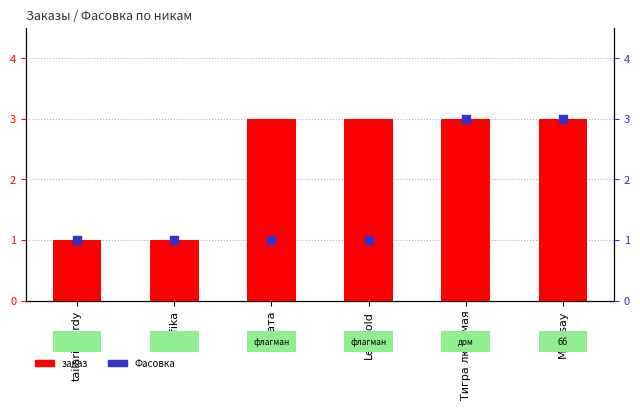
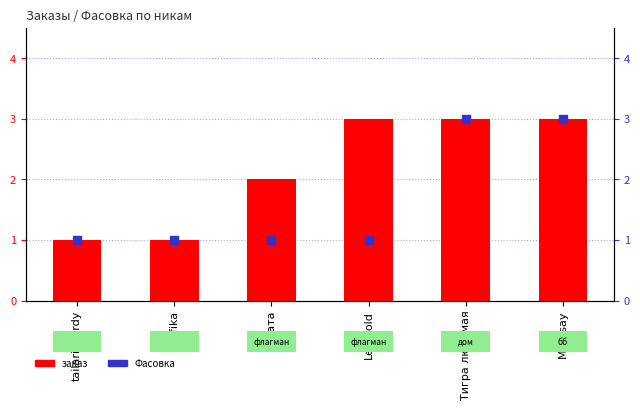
  {
    "заказ": {
      "tailarichardy": 1,
      "Sofika": 1,
-     "зната": 3,
+     "зната": 2,
      "Leo-pold": 3,
      "Тигра любимая": 3,
      "Marusay": 3
    }
  }
